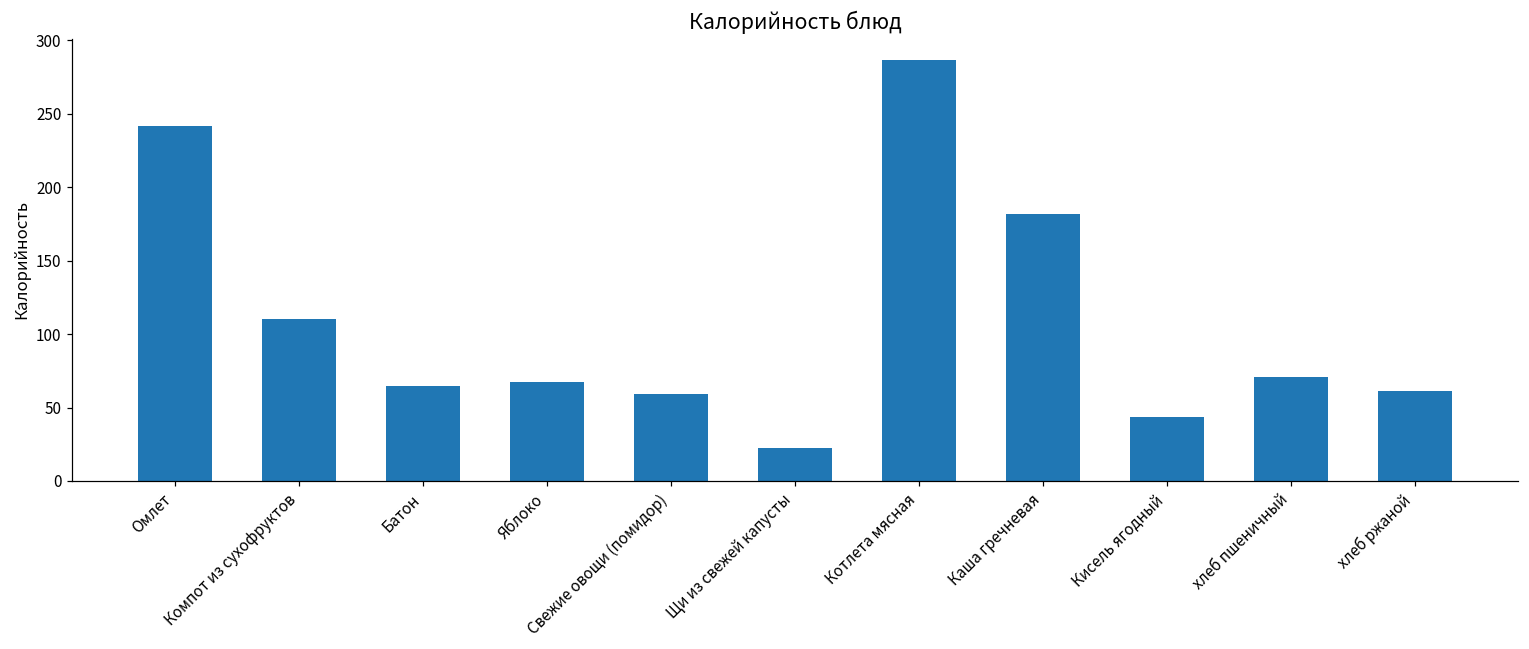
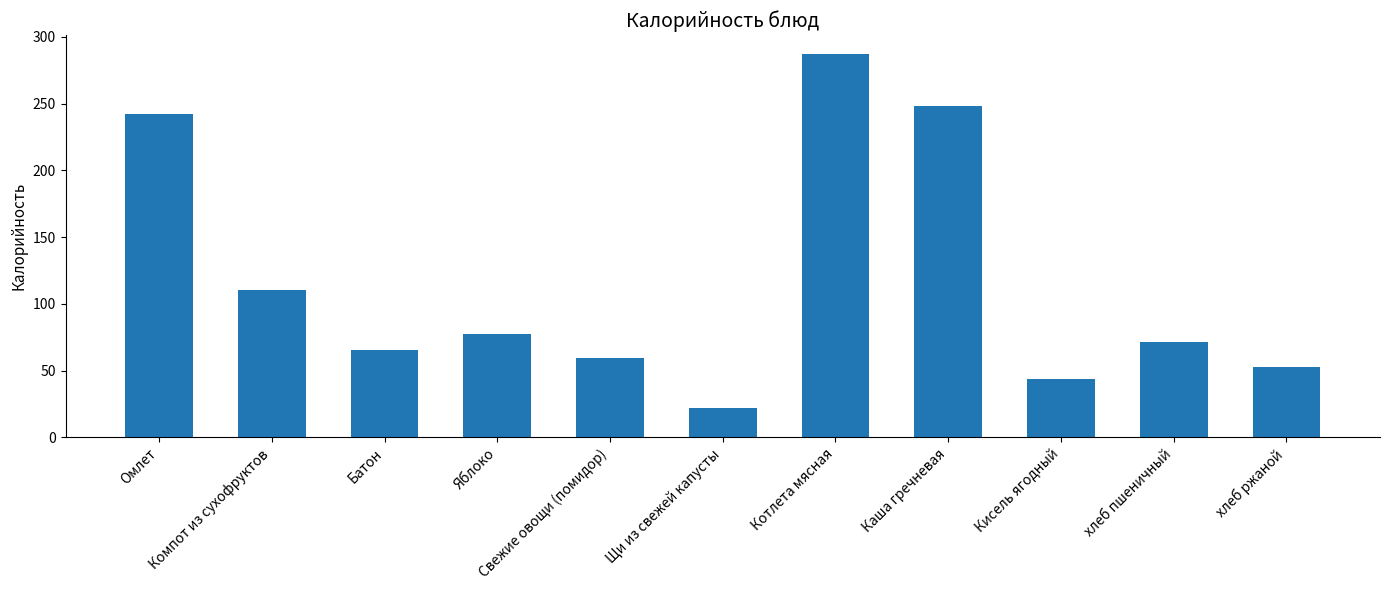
  {
    "Омлет": 242,
    "Компот из сухофруктов": 110,
    "Батон": 65,
-   "Яблоко": 67,
+   "Яблоко": 77,
    "Свежие овощи (помидор)": 59,
    "Щи из свежей капусты": 22,
    "Котлета мясная": 287,
-   "Каша гречневая": 182,
+   "Каша гречневая": 248,
    "Кисель ягодный": 44,
    "хлеб пшеничный": 71,
-   "хлеб ржаной": 61
+   "хлеб ржаной": 52
  }
